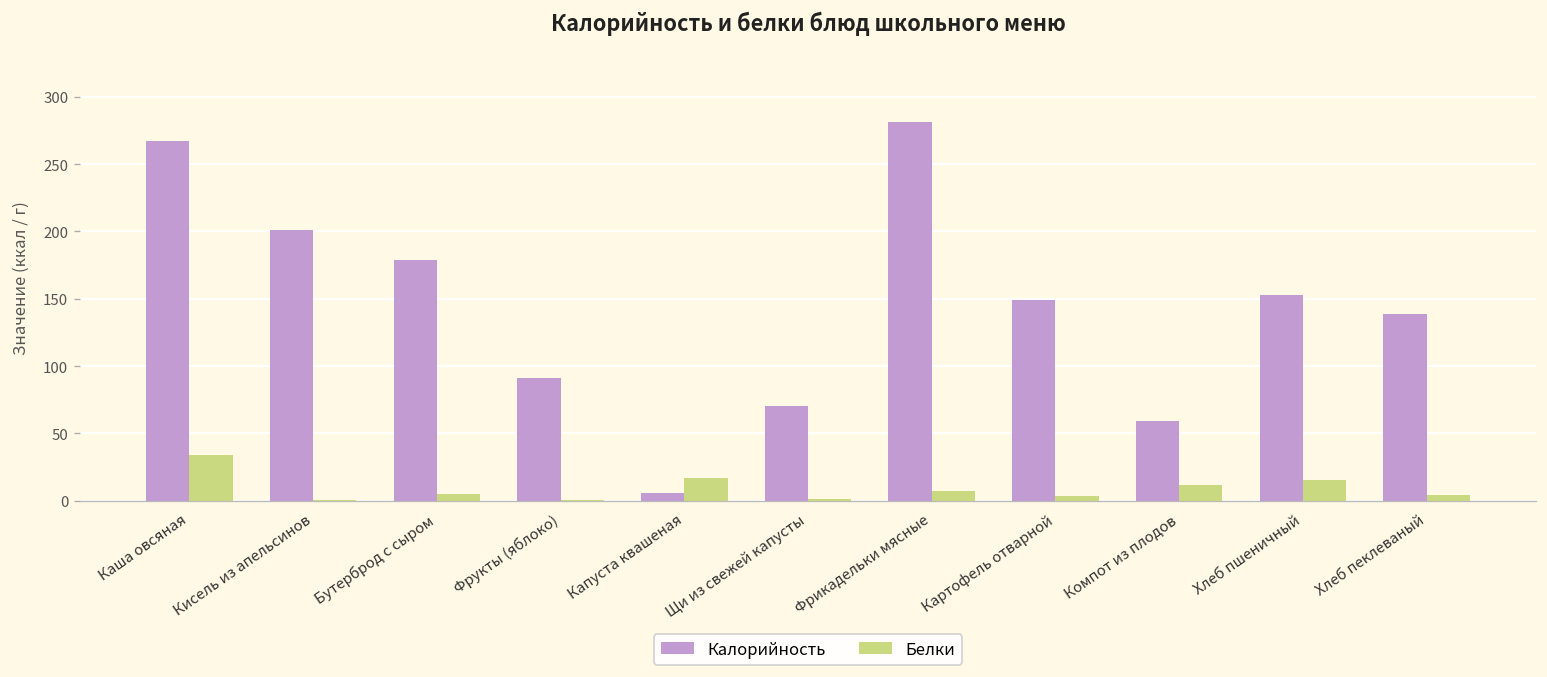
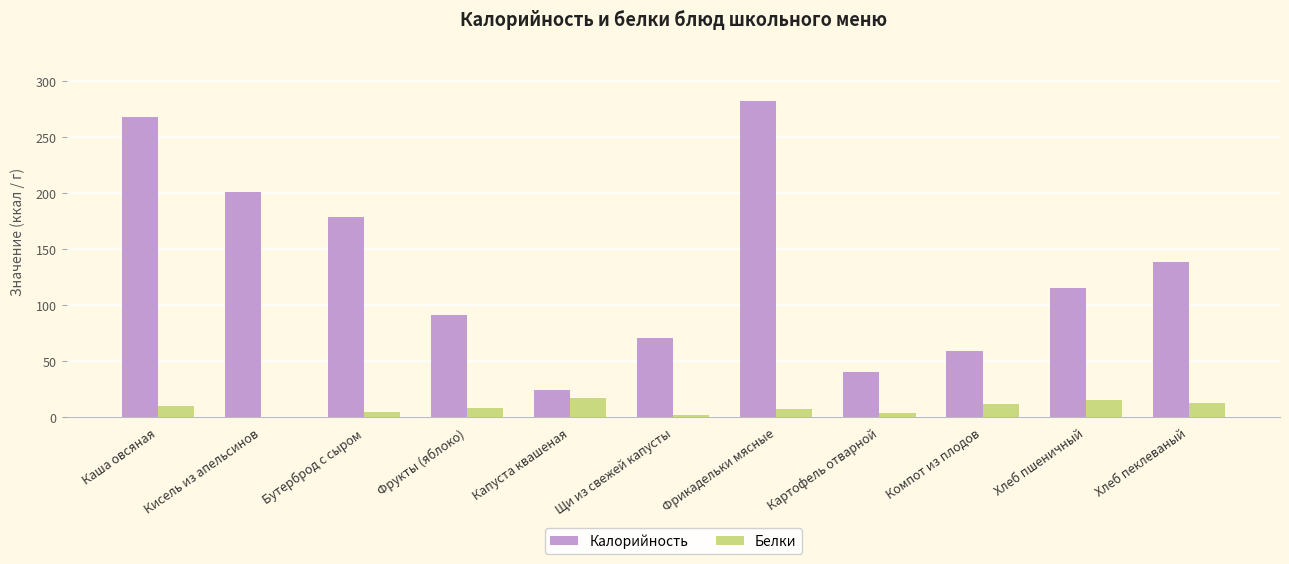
  {
    "Калорийность": {
      "Каша овсяная": 267,
      "Кисель из апельсинов": 201,
      "Бутерброд с сыром": 178,
      "Фрукты (яблоко)": 91,
-     "Капуста квашеная": 6,
+     "Капуста квашеная": 24,
      "Щи из свежей капусты": 70,
      "Фрикадельки мясные": 282,
-     "Картофель отварной": 149,
+     "Картофель отварной": 41,
      "Компот из плодов": 59,
-     "Хлеб пшеничный": 153,
+     "Хлеб пшеничный": 115,
      "Хлеб пеклеваный": 139
    },
    "Белки": {
-     "Каша овсяная": 34,
+     "Каша овсяная": 10,
      "Бутерброд с сыром": 5,
-     "Фрукты (яблоко)": 1,
+     "Фрукты (яблоко)": 9,
      "Капуста квашеная": 17,
      "Фрикадельки мясные": 7,
      "Картофель отварной": 4,
      "Компот из плодов": 12,
      "Хлеб пшеничный": 16,
-     "Хлеб пеклеваный": 5
+     "Хлеб пеклеваный": 13
    }
  }
